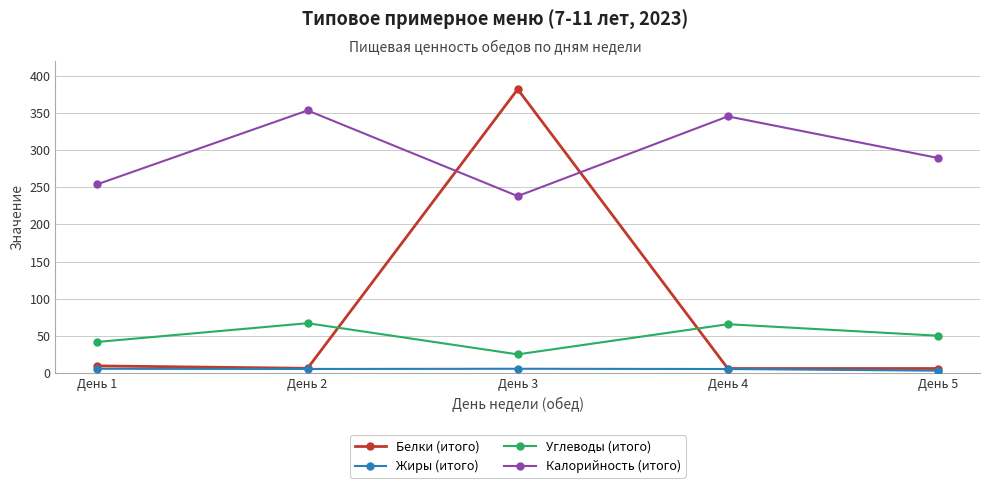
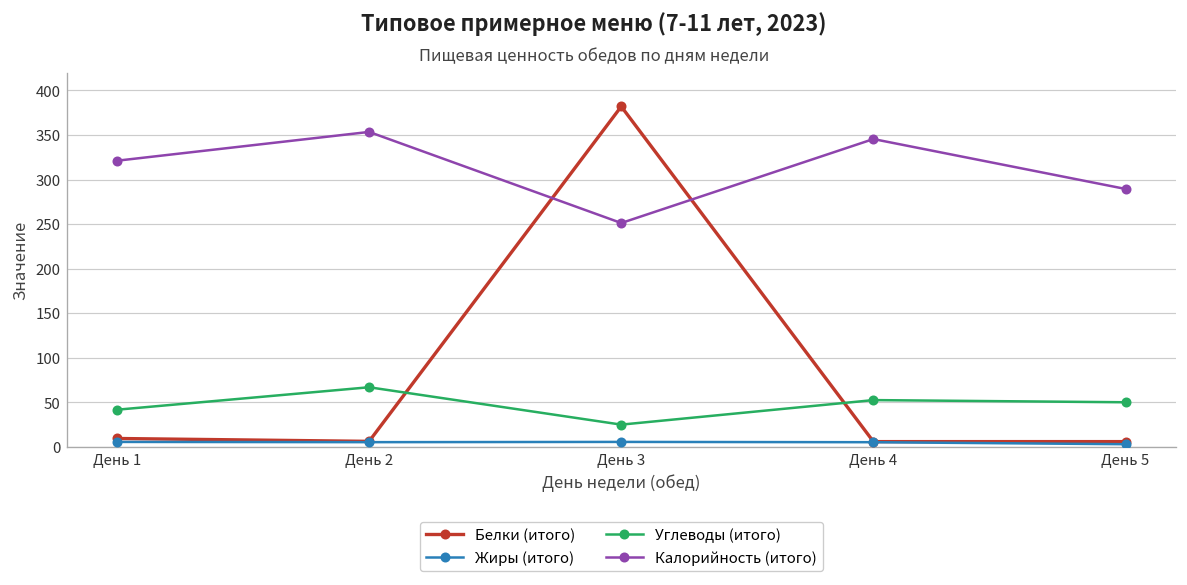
  {
    "Белки (итого)": {
      "День 1": 10,
      "День 3": 380
    },
    "Жиры (итого)": {
      "День 1": 10,
      "День 3": 10
    },
    "Углеводы (итого)": {
      "День 1": 40,
      "День 2": 70,
      "День 3": 30,
-     "День 4": 70,
+     "День 4": 50,
      "День 5": 50
    },
    "Калорийность (итого)": {
-     "День 1": 250,
+     "День 1": 320,
      "День 2": 350,
-     "День 3": 240,
+     "День 3": 250,
      "День 4": 350,
      "День 5": 290
    }
  }
